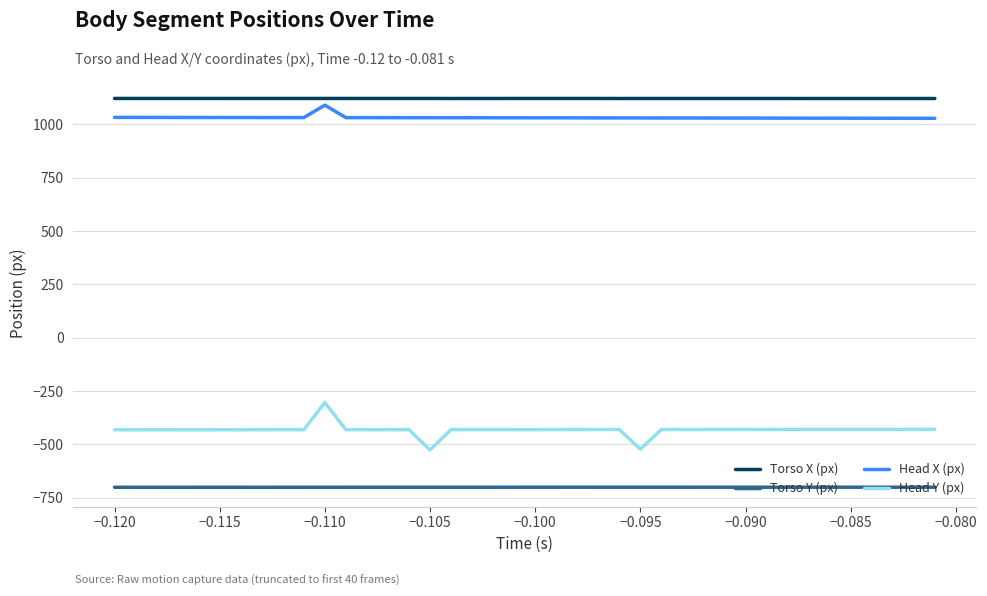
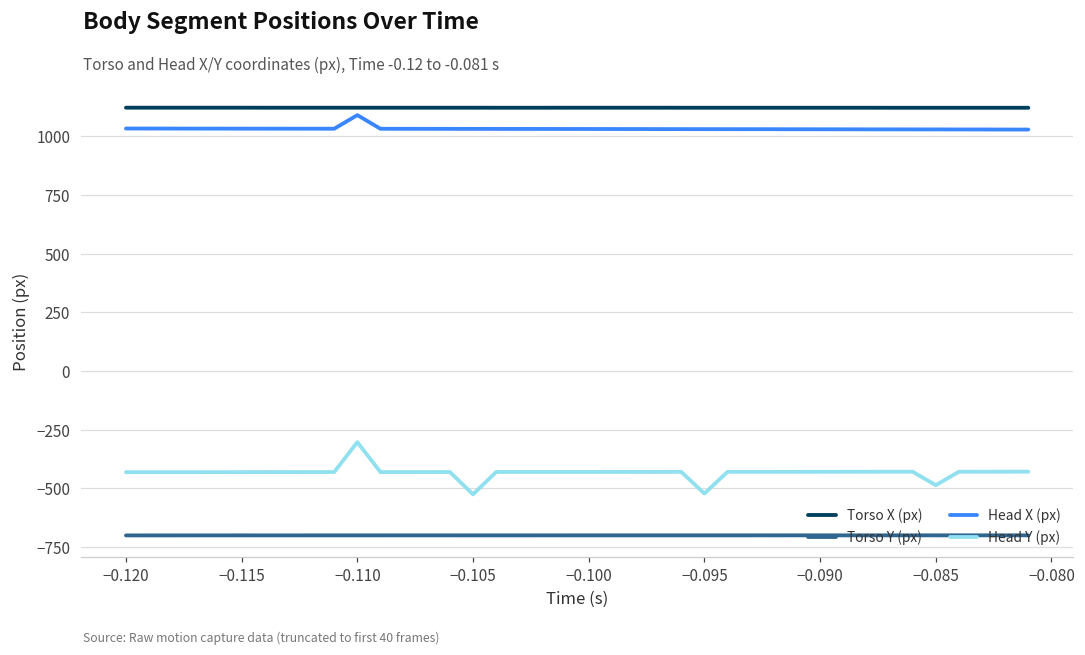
  {
    "Torso X (px)": {
      "−0.120": 1120,
      "−0.115": 1120,
      "−0.110": 1120,
      "−0.105": 1120,
      "−0.100": 1120,
      "−0.095": 1120,
      "−0.090": 1120,
      "−0.085": 1120
    },
    "Torso Y (px)": {
      "−0.120": -700,
      "−0.115": -700,
      "−0.110": -700,
      "−0.105": -700,
      "−0.100": -700,
      "−0.095": -700,
      "−0.090": -700,
      "−0.085": -700
    },
    "Head X (px)": {
      "−0.120": 1030,
      "−0.115": 1030,
      "−0.110": 1090,
      "−0.105": 1030,
      "−0.100": 1030,
      "−0.095": 1030,
      "−0.090": 1030,
      "−0.085": 1030
    },
    "Head Y (px)": {
      "−0.120": -430,
      "−0.115": -430,
      "−0.110": -300,
      "−0.105": -530,
      "−0.100": -430,
      "−0.095": -520,
      "−0.090": -430,
-     "−0.085": -430
+     "−0.085": -490
    }
  }
